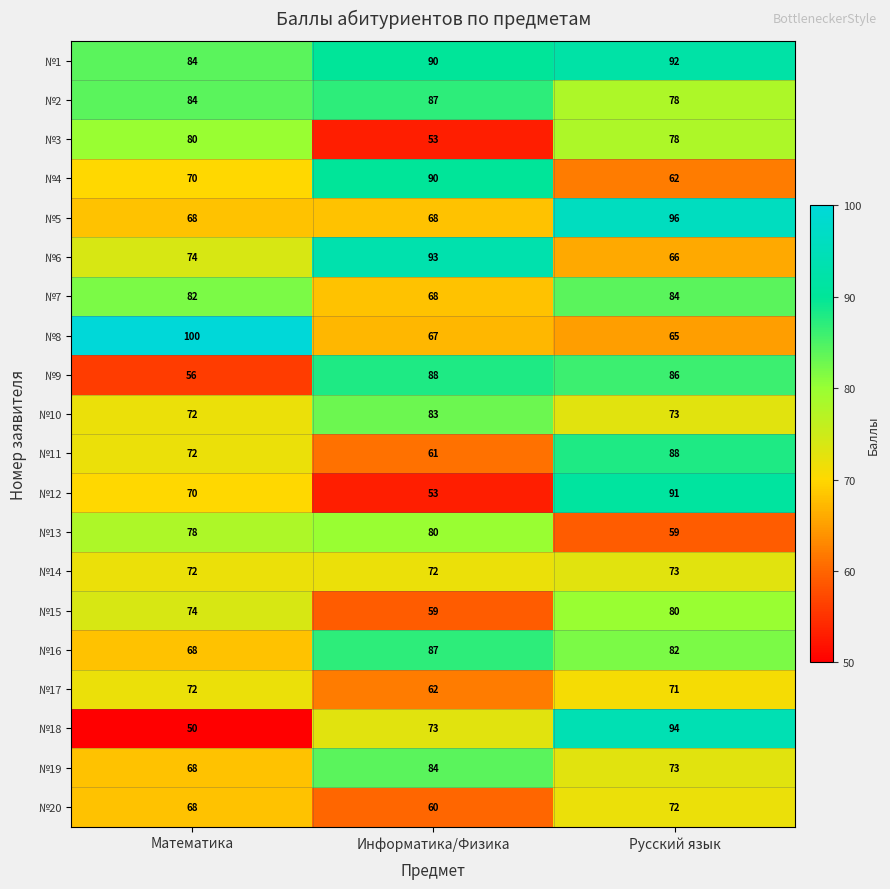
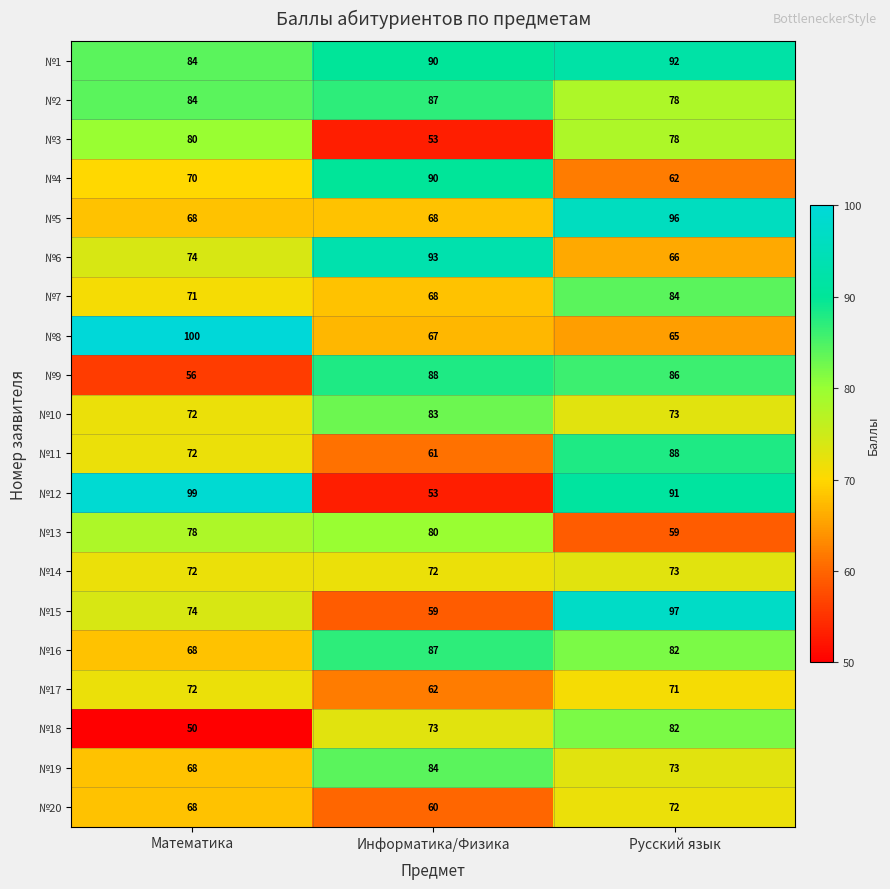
  {
    "№1": {
      "Математика": 84,
      "Информатика/Физика": 90,
      "Русский язык": 92
    },
    "№2": {
      "Математика": 84,
      "Информатика/Физика": 87,
      "Русский язык": 78
    },
    "№3": {
      "Математика": 80,
      "Информатика/Физика": 53,
      "Русский язык": 78
    },
    "№4": {
      "Математика": 70,
      "Информатика/Физика": 90,
      "Русский язык": 62
    },
    "№5": {
      "Математика": 68,
      "Информатика/Физика": 68,
      "Русский язык": 96
    },
    "№6": {
      "Математика": 74,
      "Информатика/Физика": 93,
      "Русский язык": 66
    },
    "№7": {
-     "Математика": 82,
+     "Математика": 71,
      "Информатика/Физика": 68,
      "Русский язык": 84
    },
    "№8": {
      "Математика": 100,
      "Информатика/Физика": 67,
      "Русский язык": 65
    },
    "№9": {
      "Математика": 56,
      "Информатика/Физика": 88,
      "Русский язык": 86
    },
    "№10": {
      "Математика": 72,
      "Информатика/Физика": 83,
      "Русский язык": 73
    },
    "№11": {
      "Математика": 72,
      "Информатика/Физика": 61,
      "Русский язык": 88
    },
    "№12": {
-     "Математика": 70,
+     "Математика": 99,
      "Информатика/Физика": 53,
      "Русский язык": 91
    },
    "№13": {
      "Математика": 78,
      "Информатика/Физика": 80,
      "Русский язык": 59
    },
    "№14": {
      "Математика": 72,
      "Информатика/Физика": 72,
      "Русский язык": 73
    },
    "№15": {
      "Математика": 74,
      "Информатика/Физика": 59,
-     "Русский язык": 80
+     "Русский язык": 97
    },
    "№16": {
      "Математика": 68,
      "Информатика/Физика": 87,
      "Русский язык": 82
    },
    "№17": {
      "Математика": 72,
      "Информатика/Физика": 62,
      "Русский язык": 71
    },
    "№18": {
      "Математика": 50,
      "Информатика/Физика": 73,
-     "Русский язык": 94
+     "Русский язык": 82
    },
    "№19": {
      "Математика": 68,
      "Информатика/Физика": 84,
      "Русский язык": 73
    },
    "№20": {
      "Математика": 68,
      "Информатика/Физика": 60,
      "Русский язык": 72
    }
  }
